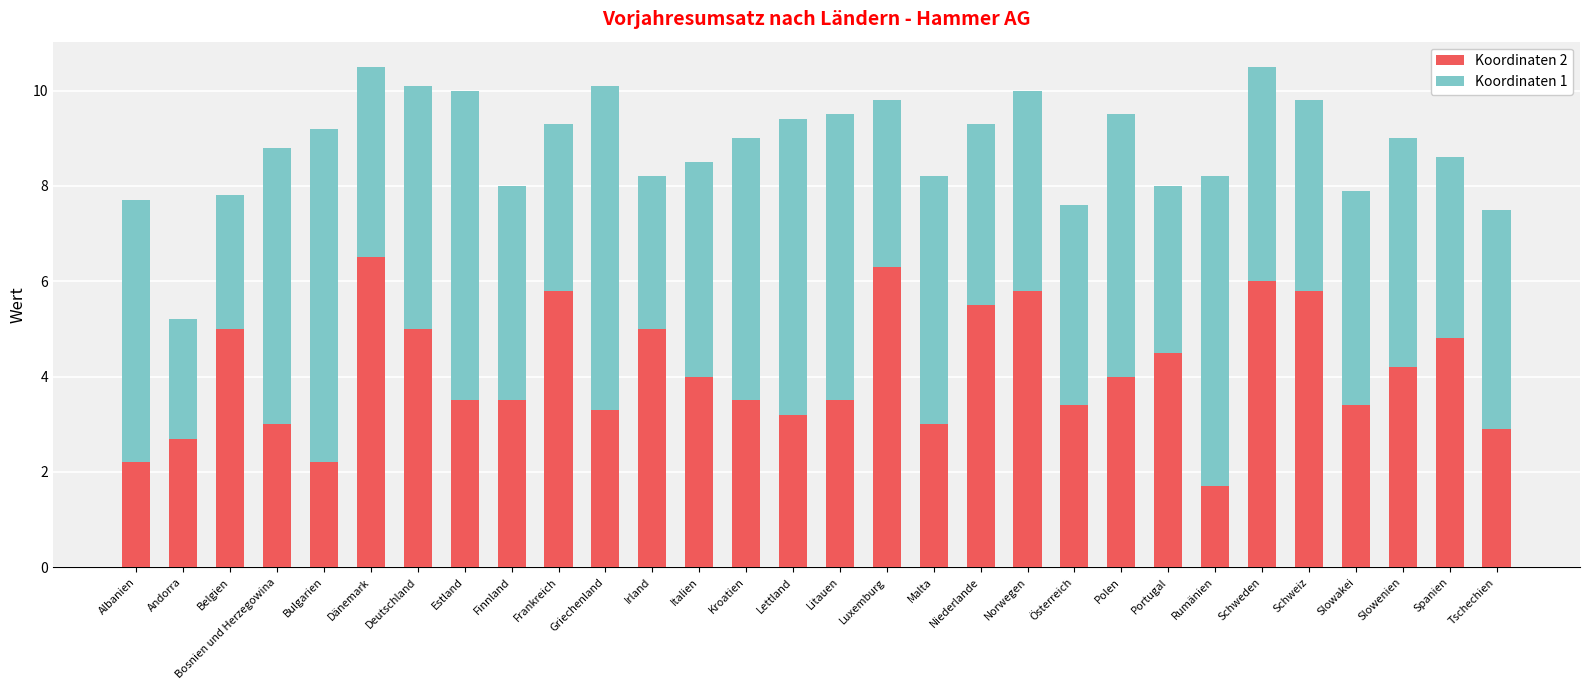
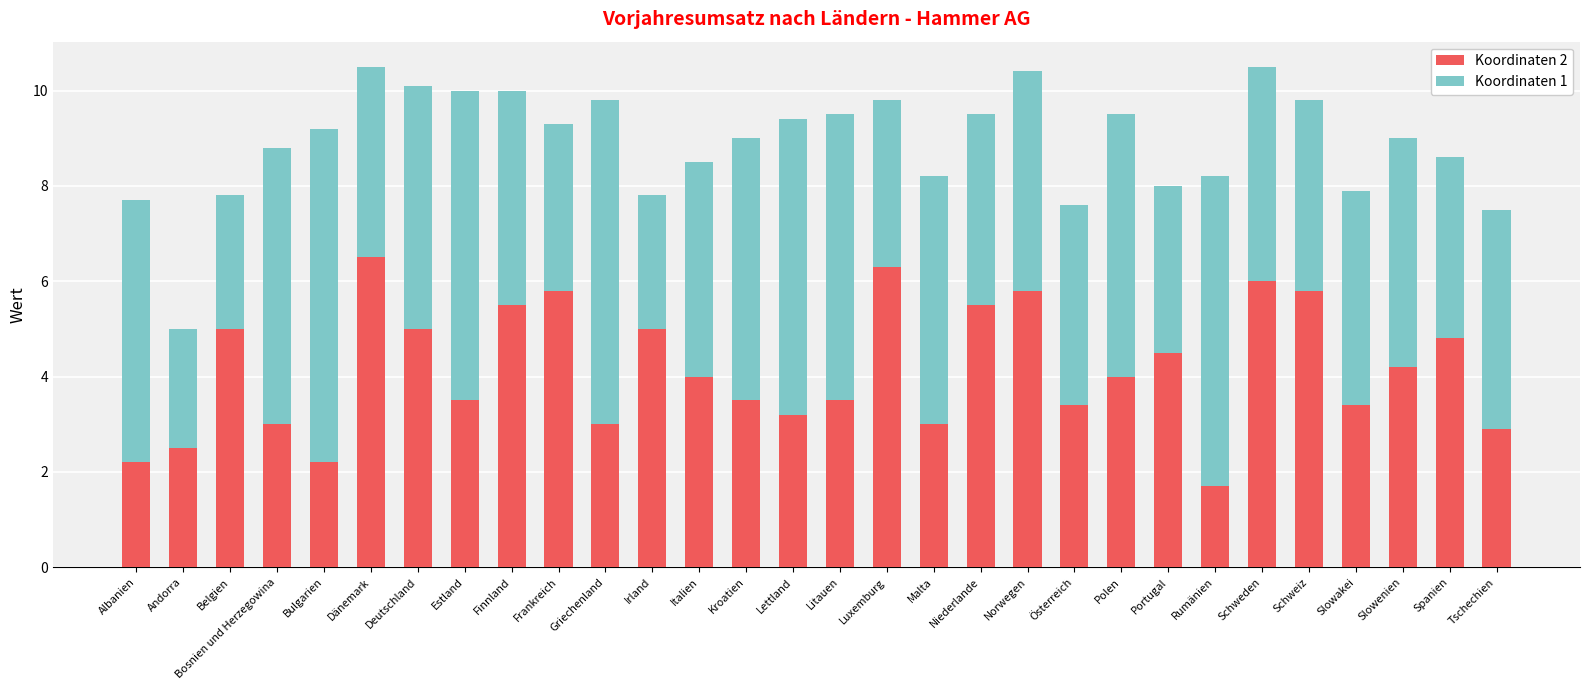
  {
    "Koordinaten 2": {
      "Albanien": 2.2,
-     "Andorra": 2.7,
+     "Andorra": 2.5,
      "Belgien": 5.0,
      "Bosnien und Herzegowina": 3.0,
      "Bulgarien": 2.2,
      "Dänemark": 6.5,
      "Deutschland": 5.0,
      "Estland": 3.5,
-     "Finnland": 3.5,
+     "Finnland": 5.5,
      "Frankreich": 5.8,
-     "Griechenland": 3.3,
+     "Griechenland": 3.0,
      "Irland": 5.0,
      "Italien": 4.0,
      "Kroatien": 3.5,
      "Lettland": 3.2,
      "Litauen": 3.5,
      "Luxemburg": 6.3,
      "Malta": 3.0,
      "Niederlande": 5.5,
      "Norwegen": 5.8,
      "Österreich": 3.4,
      "Polen": 4.0,
      "Portugal": 4.5,
      "Rumänien": 1.7,
      "Schweden": 6.0,
      "Schweiz": 5.8,
      "Slowakei": 3.4,
      "Slowenien": 4.2,
      "Spanien": 4.8,
      "Tschechien": 2.9
    },
    "Koordinaten 1": {
      "Albanien": 5.5,
      "Andorra": 2.5,
      "Belgien": 2.8,
      "Bosnien und Herzegowina": 5.8,
      "Bulgarien": 7.0,
      "Dänemark": 4.0,
      "Deutschland": 5.1,
      "Estland": 6.5,
      "Finnland": 4.5,
      "Frankreich": 3.5,
      "Griechenland": 6.8,
-     "Irland": 3.2,
+     "Irland": 2.8,
      "Italien": 4.5,
      "Kroatien": 5.5,
      "Lettland": 6.2,
      "Litauen": 6.0,
      "Luxemburg": 3.5,
      "Malta": 5.2,
-     "Niederlande": 3.8,
-     "Norwegen": 4.2,
+     "Niederlande": 4.0,
+     "Norwegen": 4.6,
      "Österreich": 4.2,
      "Polen": 5.5,
      "Portugal": 3.5,
      "Rumänien": 6.5,
      "Schweden": 4.5,
      "Schweiz": 4.0,
      "Slowakei": 4.5,
      "Slowenien": 4.8,
      "Spanien": 3.8,
      "Tschechien": 4.6
    }
  }
